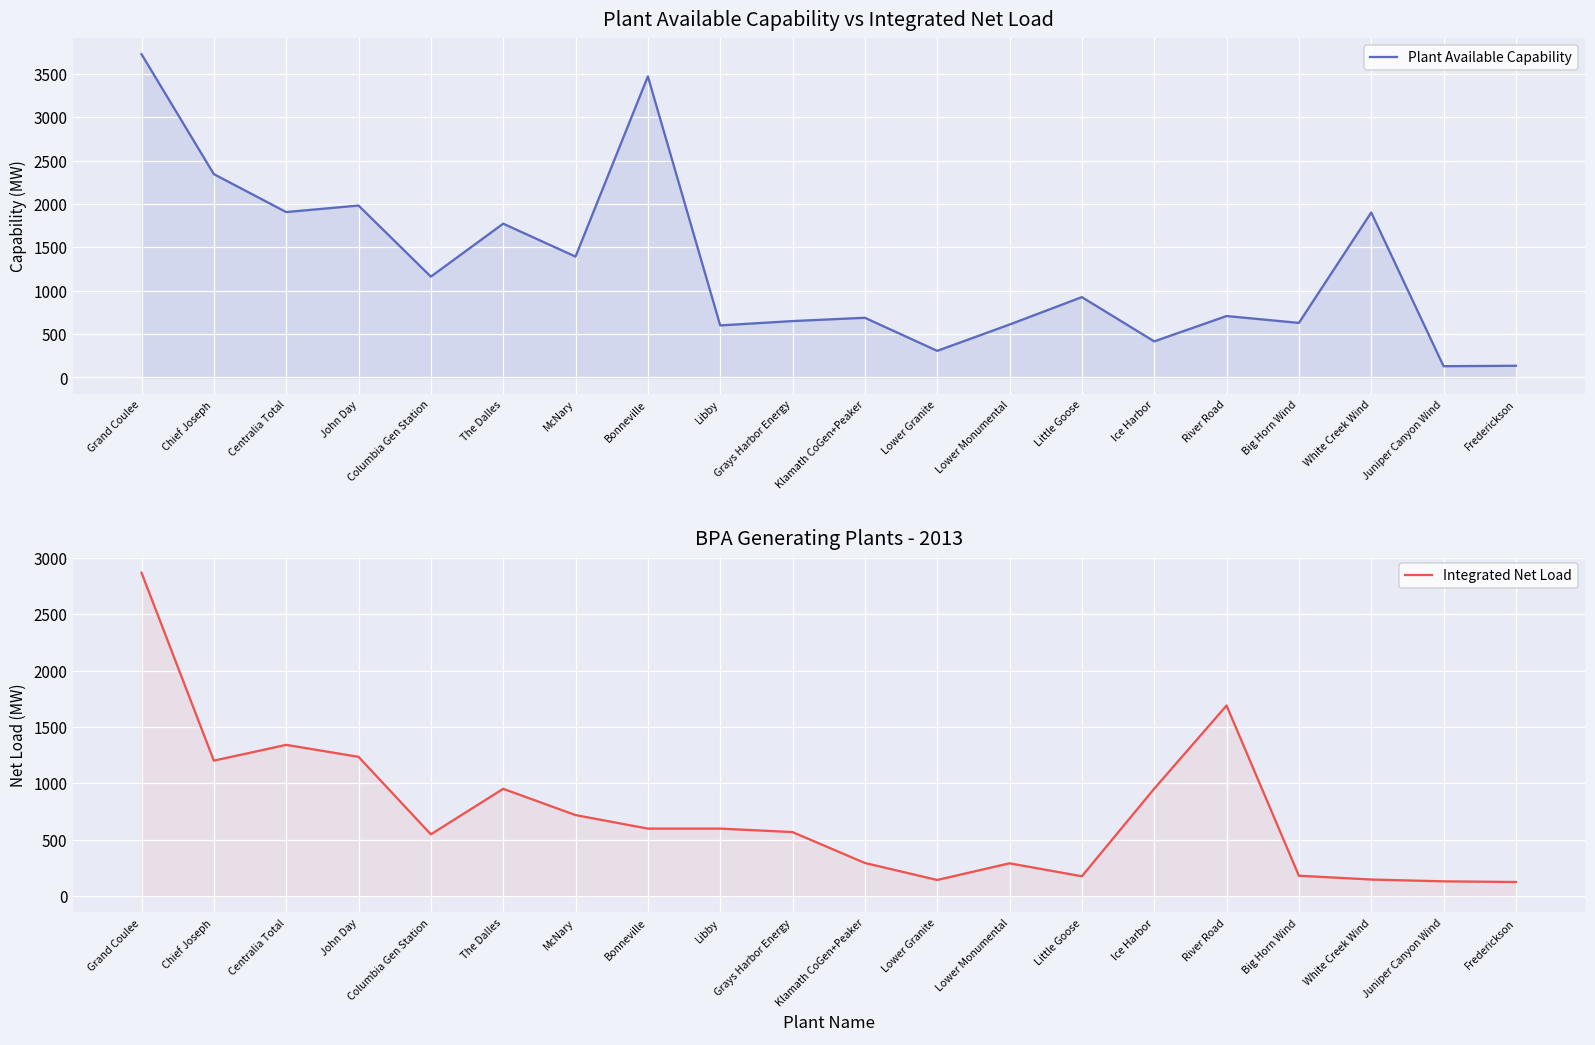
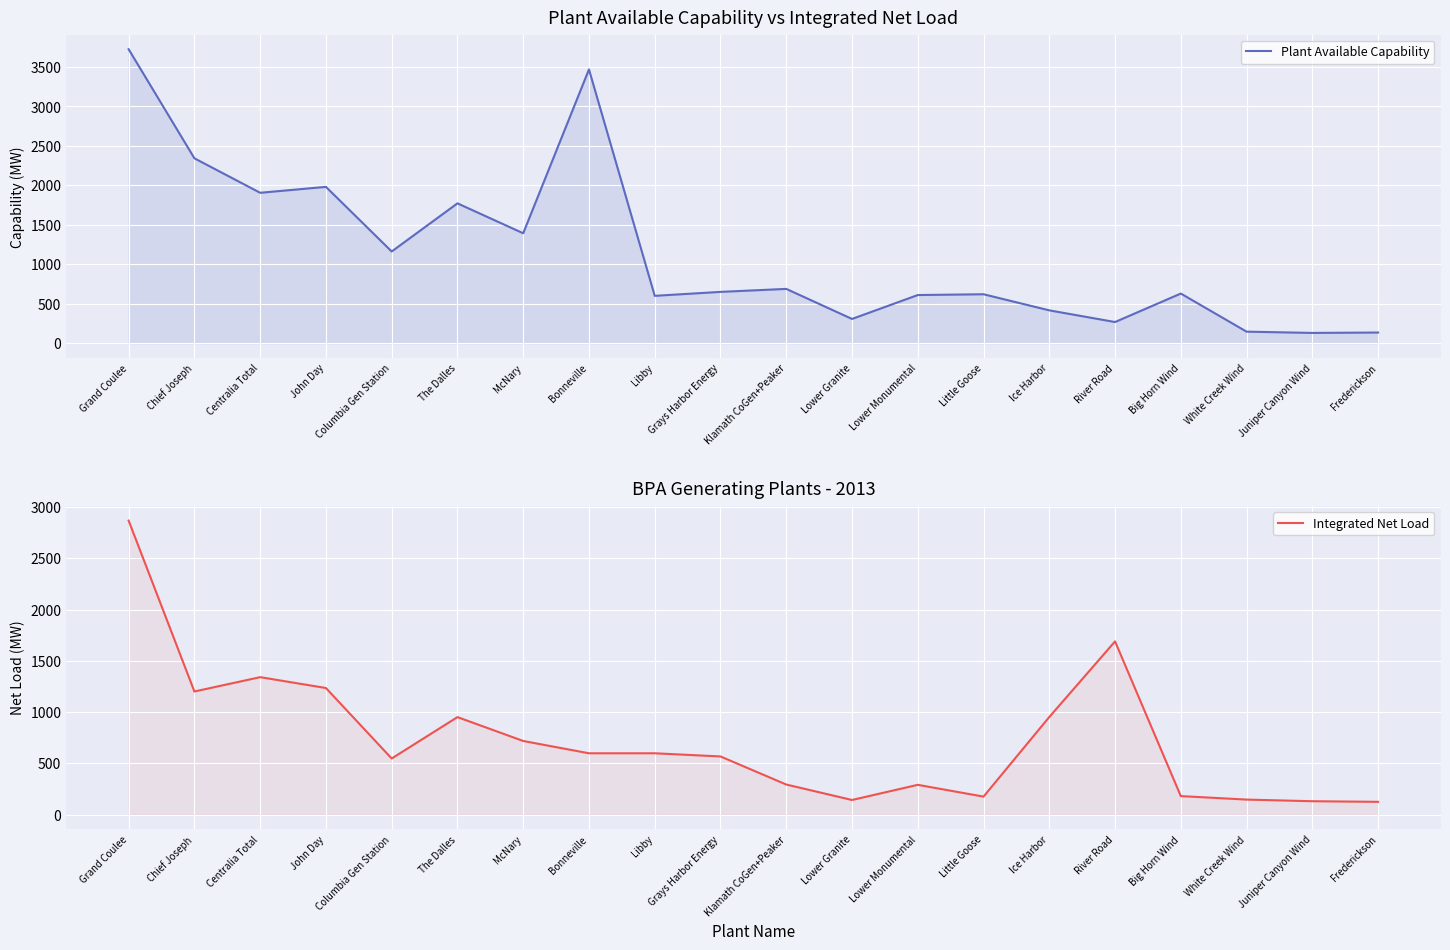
  {
    "Plant Available Capability vs Integrated Net Load": {
      "Grand Coulee": 3700,
      "Chief Joseph": 2300,
      "Centralia Total": 1900,
      "John Day": 2000,
      "Columbia Gen Station": 1200,
      "The Dalles": 1800,
      "McNary": 1400,
      "Bonneville": 3500,
      "Libby": 600,
      "Grays Harbor Energy": 700,
      "Klamath CoGen+Peaker": 700,
      "Lower Granite": 300,
      "Lower Monumental": 600,
-     "Little Goose": 900,
+     "Little Goose": 600,
      "Ice Harbor": 400,
-     "River Road": 700,
+     "River Road": 300,
      "Big Horn Wind": 600,
-     "White Creek Wind": 1900,
+     "White Creek Wind": 100,
      "Juniper Canyon Wind": 100,
      "Frederickson": 100
    },
    "BPA Generating Plants - 2013": {
      "Grand Coulee": 2870,
      "Chief Joseph": 1200,
      "Centralia Total": 1340,
      "John Day": 1240,
      "Columbia Gen Station": 550,
      "The Dalles": 950,
      "McNary": 720,
      "Bonneville": 600,
      "Libby": 600,
      "Grays Harbor Energy": 570,
      "Klamath CoGen+Peaker": 290,
      "Lower Granite": 140,
      "Lower Monumental": 290,
      "Little Goose": 180,
      "Ice Harbor": 950,
      "River Road": 1690,
      "Big Horn Wind": 180,
      "White Creek Wind": 150,
      "Juniper Canyon Wind": 130,
      "Frederickson": 120
    }
  }
